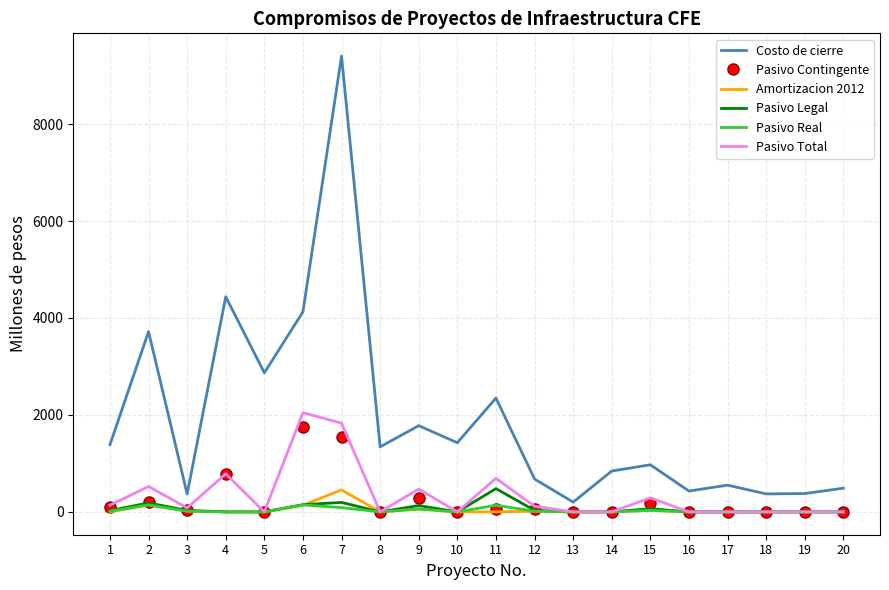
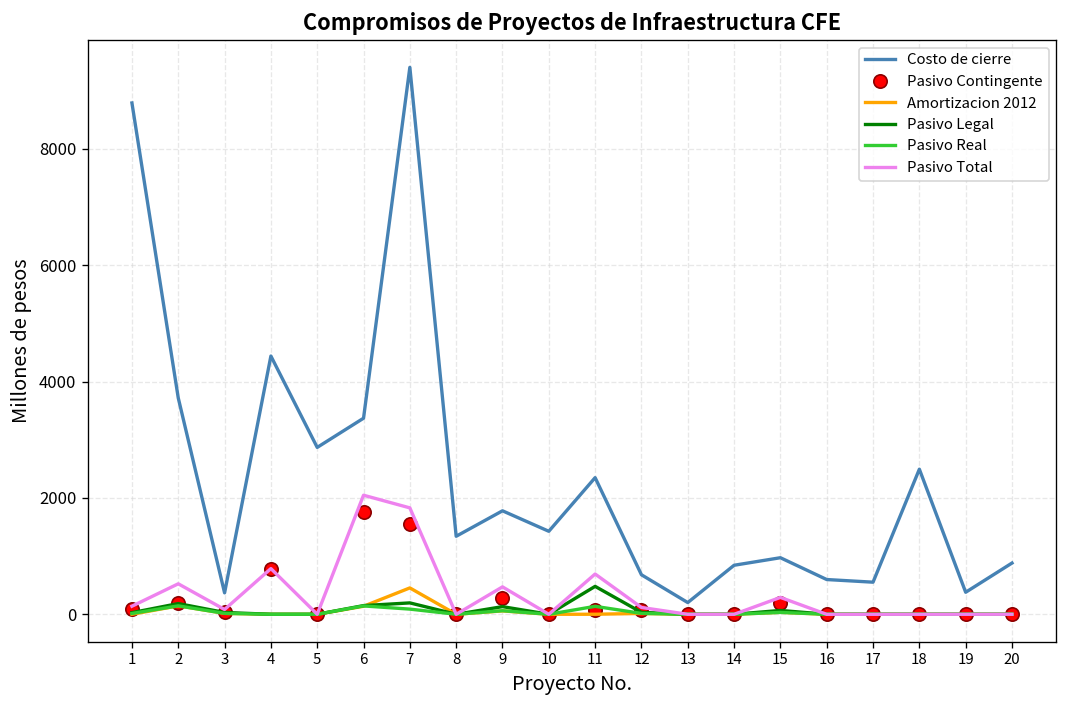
  {
    "Costo de cierre": {
-     "1": 1400,
+     "1": 8800,
      "2": 3700,
      "3": 400,
      "4": 4400,
      "5": 2900,
-     "6": 4100,
+     "6": 3400,
      "7": 9400,
      "8": 1300,
      "9": 1800,
      "10": 1400,
      "11": 2300,
      "12": 700,
      "13": 200,
      "14": 800,
      "15": 1000,
-     "16": 400,
+     "16": 600,
      "17": 600,
-     "18": 400,
+     "18": 2500,
      "19": 400,
-     "20": 500
+     "20": 900
    },
    "Pasivo Contingente": {
      "6": 1800,
      "7": 1500,
      "9": 300,
      "11": 100,
      "15": 200
    },
    "Amortizacion 2012": {
      "7": 500,
      "11": 0
    },
    "Pasivo Legal": {
      "7": 200,
      "9": 100,
      "11": 500
    },
    "Pasivo Real": {
      "7": 100,
      "11": 100
    },
    "Pasivo Total": {
      "2": 500,
      "6": 2000,
      "7": 1800,
      "9": 500,
      "11": 700,
      "15": 300
    }
  }
